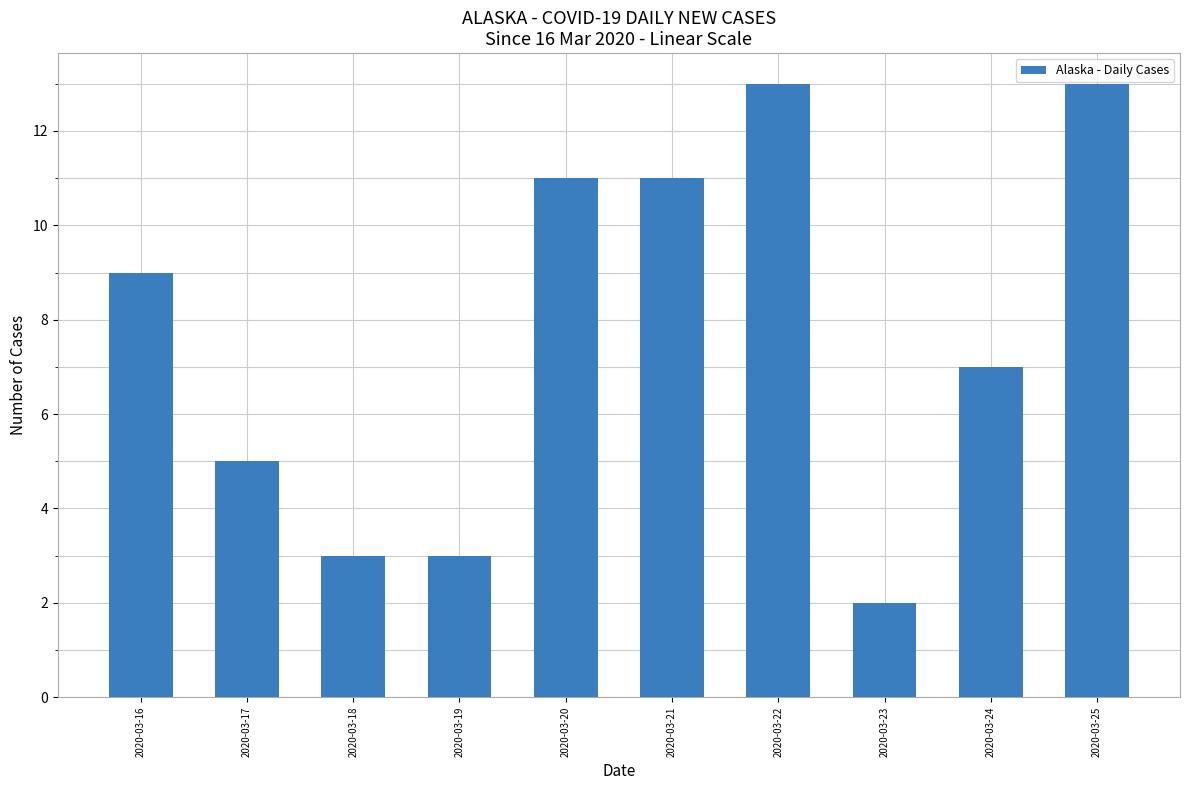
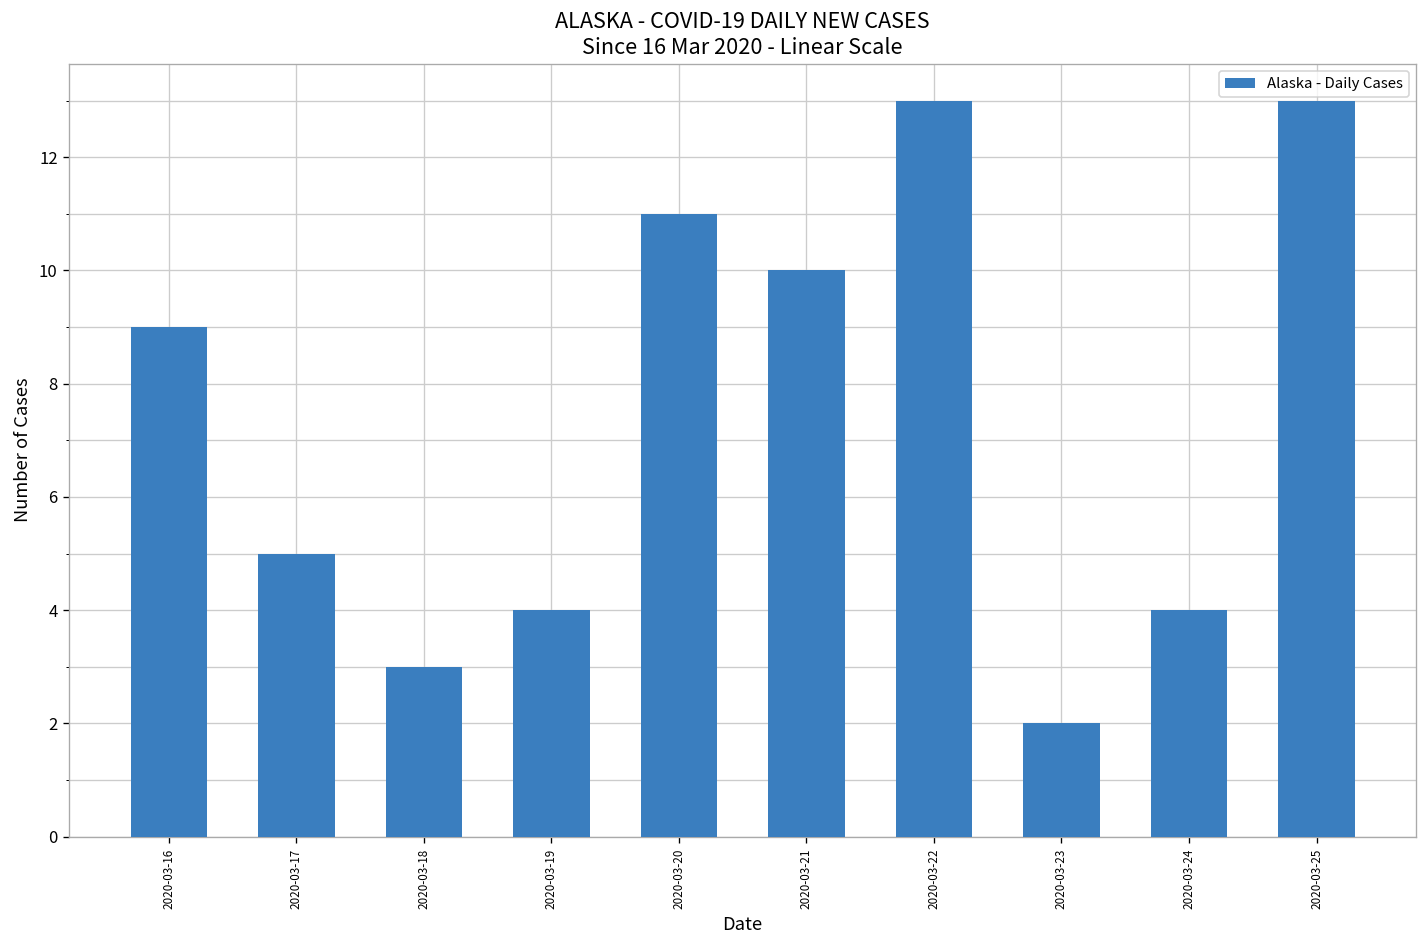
  {
    "2020-03-16": 9,
    "2020-03-17": 5,
    "2020-03-18": 3,
-   "2020-03-19": 3,
+   "2020-03-19": 4,
    "2020-03-20": 11,
-   "2020-03-21": 11,
+   "2020-03-21": 10,
    "2020-03-22": 13,
    "2020-03-23": 2,
-   "2020-03-24": 7,
+   "2020-03-24": 4,
    "2020-03-25": 13
  }
